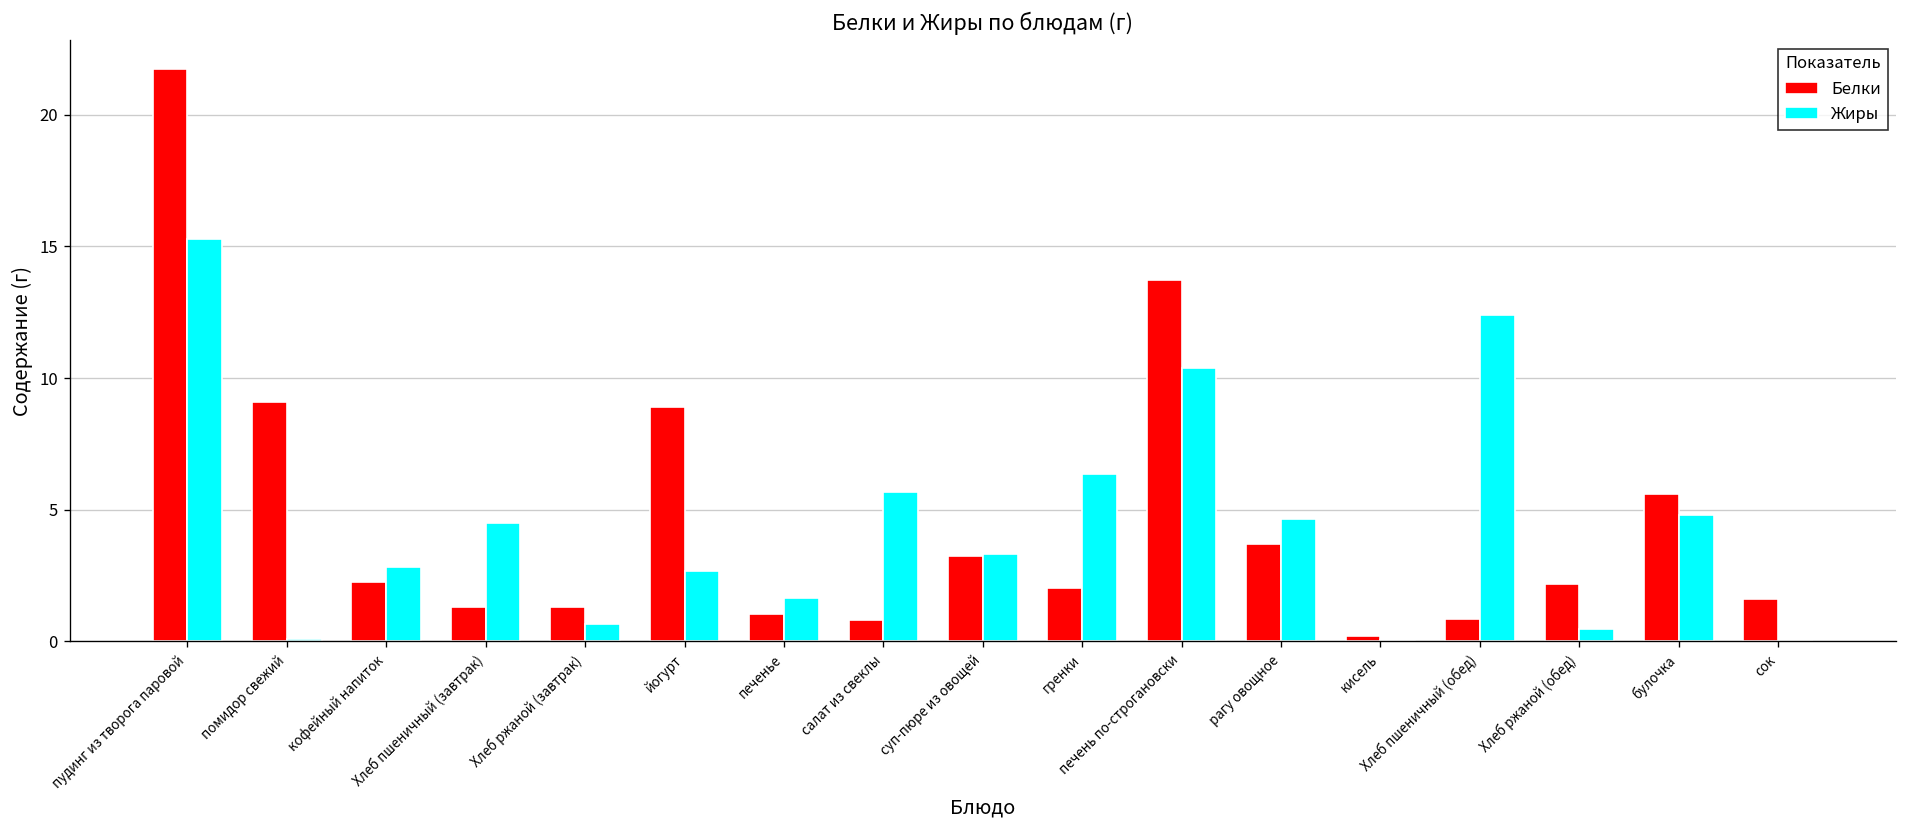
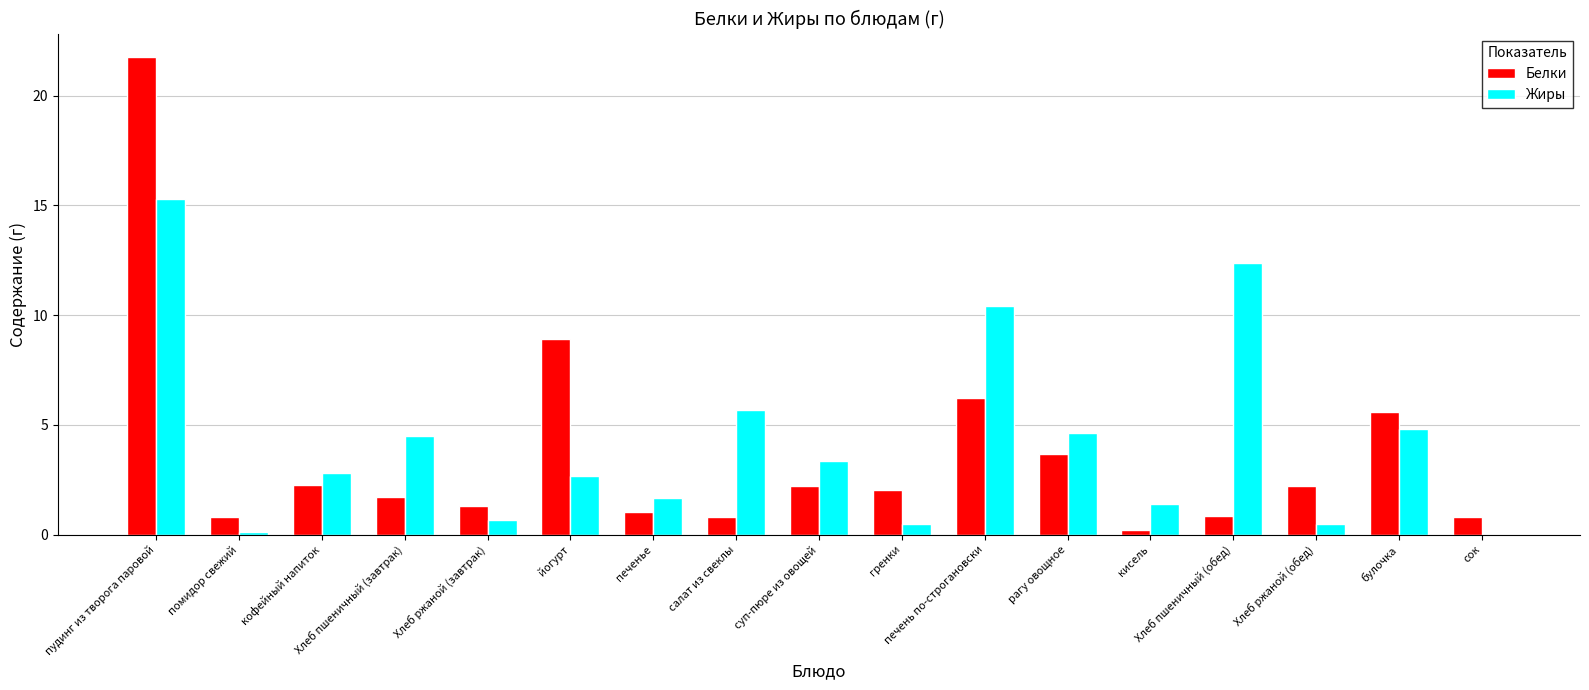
  {
    "Белки": {
      "пудинг из творога паровой": 21.7,
-     "помидор свежий": 9.1,
+     "помидор свежий": 0.8,
      "кофейный напиток": 2.3,
-     "Хлеб пшеничный (завтрак)": 1.3,
+     "Хлеб пшеничный (завтрак)": 1.7,
      "Хлеб ржаной (завтрак)": 1.3,
      "йогурт": 8.9,
      "печенье": 1.1,
      "салат из свеклы": 0.8,
-     "суп-пюре из овощей": 3.3,
+     "суп-пюре из овощей": 2.2,
      "гренки": 2.0,
-     "печень по-строгановски": 13.7,
+     "печень по-строгановски": 6.2,
      "рагу овощное": 3.7,
      "кисель": 0.2,
      "Хлеб пшеничный (обед)": 0.9,
      "Хлеб ржаной (обед)": 2.2,
      "булочка": 5.6,
-     "сок": 1.6
+     "сок": 0.8
    },
    "Жиры": {
      "пудинг из творога паровой": 15.3,
      "кофейный напиток": 2.8,
      "Хлеб пшеничный (завтрак)": 4.5,
      "Хлеб ржаной (завтрак)": 0.7,
      "йогурт": 2.7,
      "печенье": 1.7,
      "салат из свеклы": 5.7,
      "суп-пюре из овощей": 3.3,
-     "гренки": 6.4,
+     "гренки": 0.5,
      "печень по-строгановски": 10.4,
      "рагу овощное": 4.6,
-     "кисель": 0.1,
+     "кисель": 1.4,
      "Хлеб пшеничный (обед)": 12.4,
      "Хлеб ржаной (обед)": 0.5,
      "булочка": 4.8,
      "сок": 0.0
    }
  }
